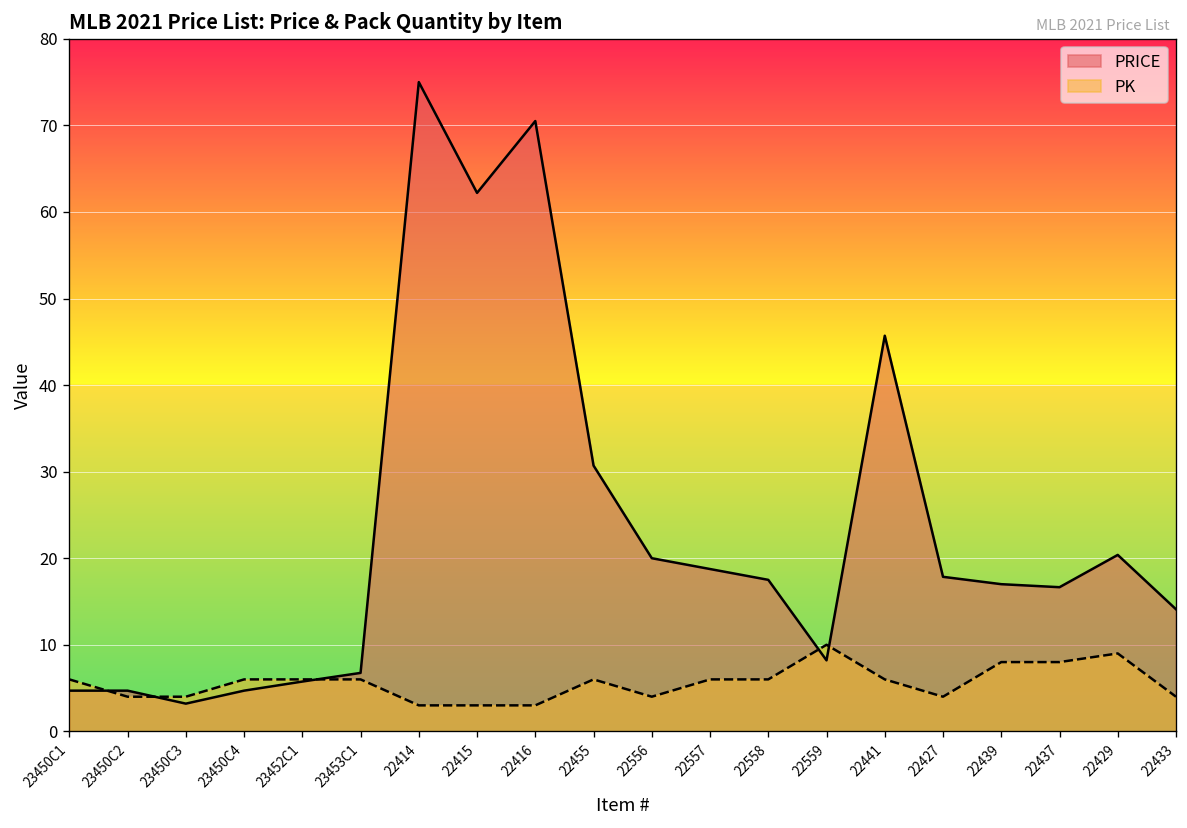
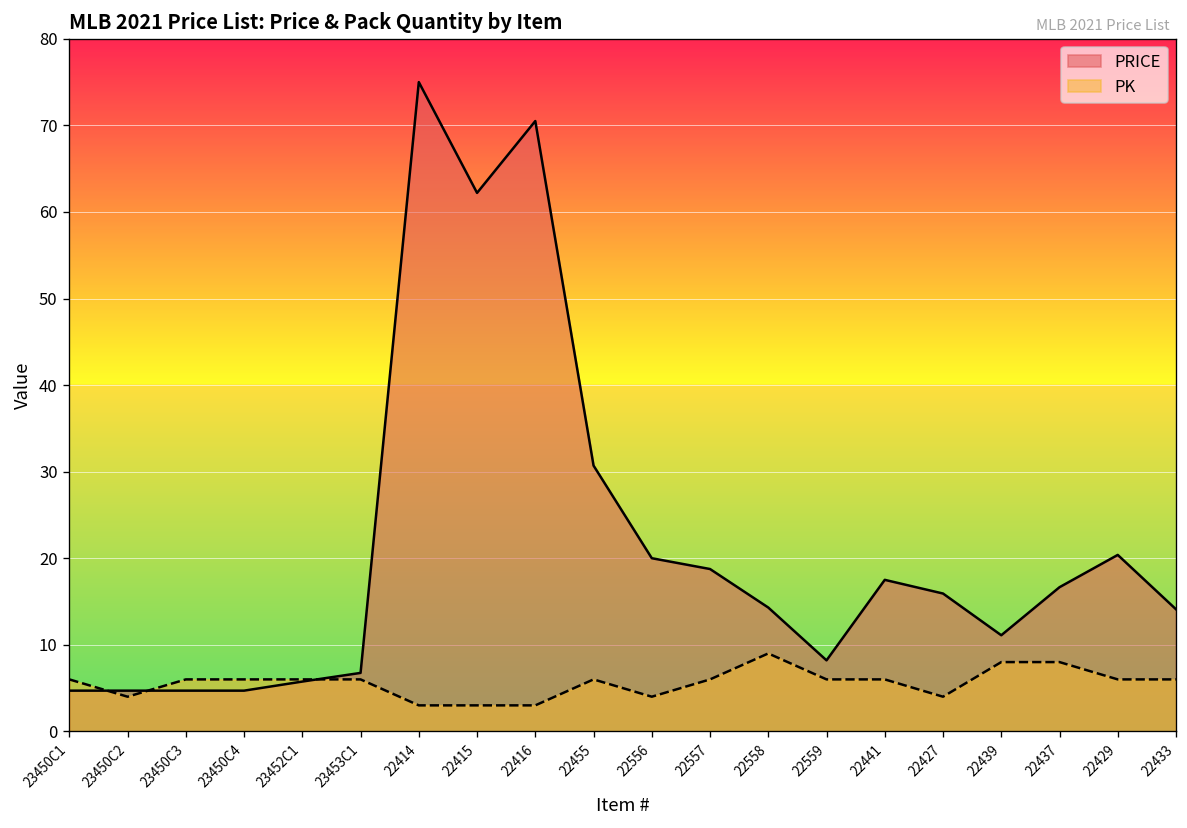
  {
    "PRICE": {
      "23450C1": 5,
      "23450C2": 5,
-     "23450C3": 3,
+     "23450C3": 5,
      "23450C4": 5,
      "23453C1": 7,
      "22414": 75,
      "22415": 62,
      "22416": 71,
      "22455": 31,
      "22556": 20,
      "22557": 19,
-     "22558": 18,
+     "22558": 14,
      "22559": 8,
-     "22441": 46,
-     "22427": 18,
-     "22439": 17,
+     "22441": 18,
+     "22427": 16,
+     "22439": 11,
      "22437": 17,
      "22429": 20,
      "22433": 14
    },
    "PK": {
      "23450C1": 6,
      "23450C2": 4,
-     "23450C3": 4,
+     "23450C3": 6,
      "23450C4": 6,
      "23453C1": 6,
      "22414": 3,
      "22415": 3,
      "22416": 3,
      "22455": 6,
      "22556": 4,
      "22557": 6,
-     "22558": 6,
-     "22559": 10,
+     "22558": 9,
+     "22559": 6,
      "22441": 6,
      "22427": 4,
      "22439": 8,
      "22437": 8,
-     "22429": 9,
-     "22433": 4
+     "22429": 6,
+     "22433": 6
    }
  }
